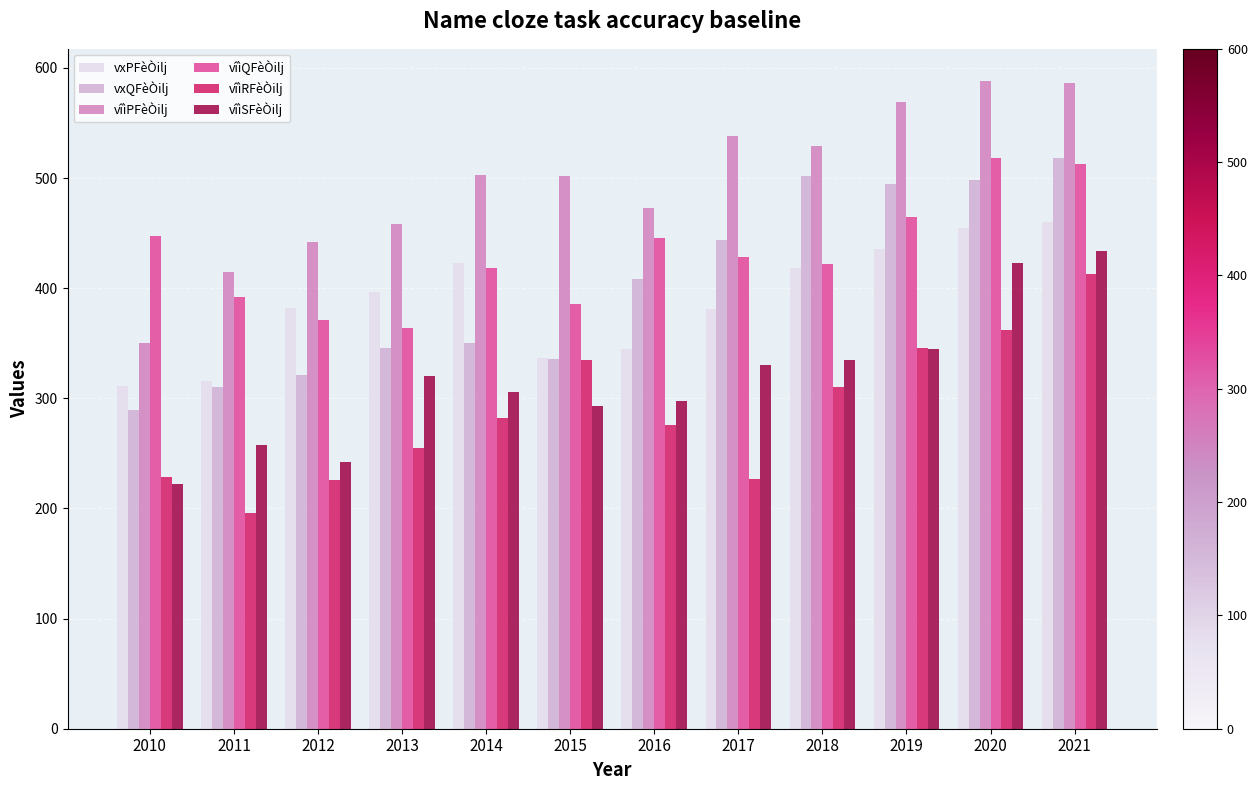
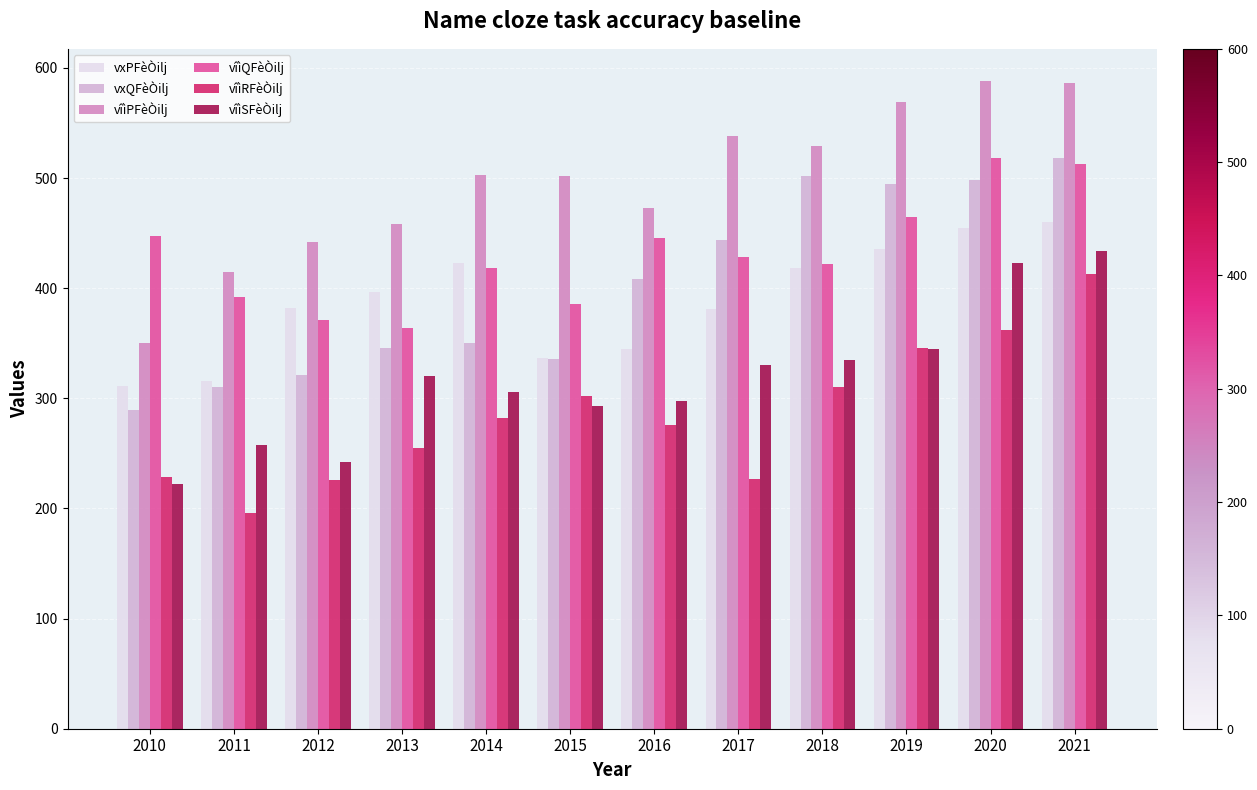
  {
    "vîìQFèÒilj": {
      "2010": 447,
      "2011": 392,
      "2012": 371,
      "2013": 364,
      "2014": 418,
      "2015": 386,
      "2016": 446,
      "2017": 428,
      "2018": 422,
      "2019": 465,
      "2020": 518,
      "2021": 513
    },
    "vîìRFèÒilj": {
      "2010": 229,
      "2011": 196,
      "2012": 226,
      "2013": 255,
      "2014": 282,
-     "2015": 335,
+     "2015": 302,
      "2016": 276,
      "2017": 227,
      "2018": 310,
      "2019": 346,
      "2020": 362,
      "2021": 413
    },
    "vîìSFèÒilj": {
      "2010": 222,
      "2011": 258,
      "2012": 242,
      "2013": 320,
      "2014": 306,
      "2015": 293,
      "2016": 298,
      "2017": 330,
      "2018": 335,
      "2019": 345,
      "2020": 423,
      "2021": 434
    }
  }
